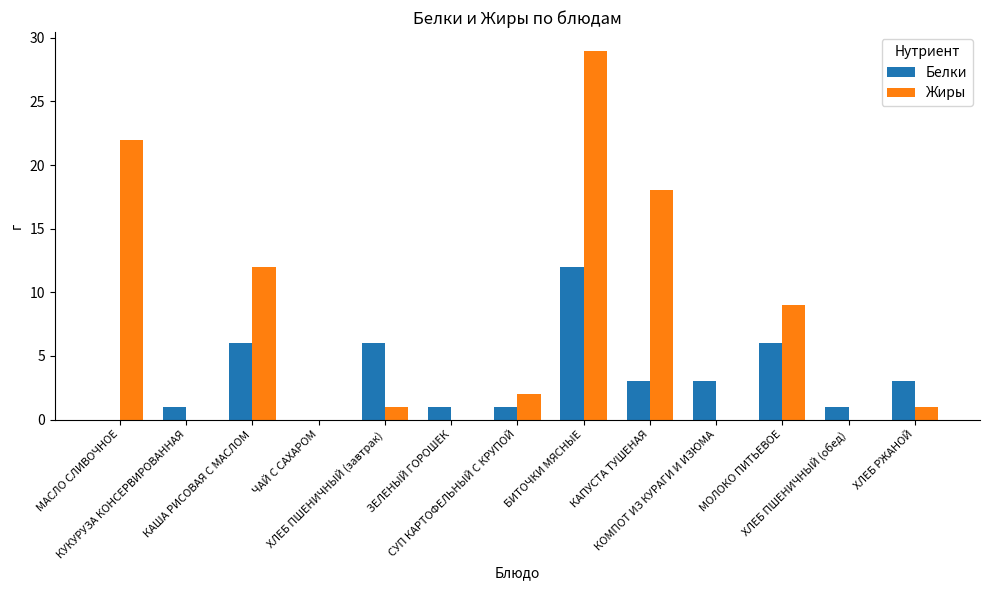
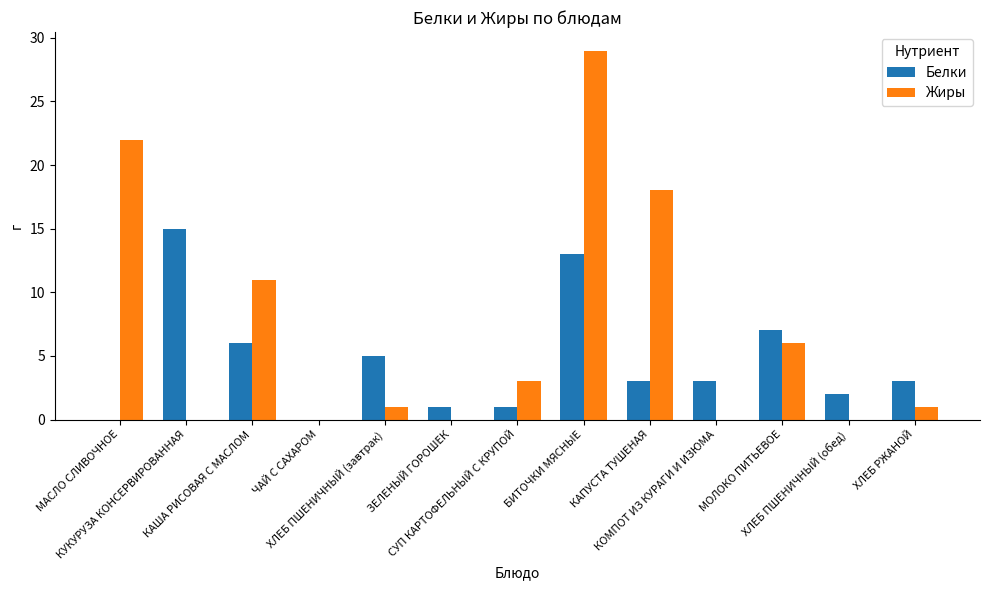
  {
    "Белки": {
      "МАСЛО СЛИВОЧНОЕ": 0,
-     "КУКУРУЗА КОНСЕРВИРОВАННАЯ": 1,
+     "КУКУРУЗА КОНСЕРВИРОВАННАЯ": 15,
      "КАША РИСОВАЯ С МАСЛОМ": 6,
      "ЧАЙ С САХАРОМ": 0,
-     "ХЛЕБ ПШЕНИЧНЫЙ (завтрак)": 6,
+     "ХЛЕБ ПШЕНИЧНЫЙ (завтрак)": 5,
      "ЗЕЛЕНЫЙ ГОРОШЕК": 1,
      "СУП КАРТОФЕЛЬНЫЙ С КРУПОЙ": 1,
-     "БИТОЧКИ МЯСНЫЕ": 12,
+     "БИТОЧКИ МЯСНЫЕ": 13,
      "КАПУСТА ТУШЕНАЯ": 3,
      "КОМПОТ ИЗ КУРАГИ И ИЗЮМА": 3,
-     "МОЛОКО ПИТЬЕВОЕ": 6,
-     "ХЛЕБ ПШЕНИЧНЫЙ (обед)": 1,
+     "МОЛОКО ПИТЬЕВОЕ": 7,
+     "ХЛЕБ ПШЕНИЧНЫЙ (обед)": 2,
      "ХЛЕБ РЖАНОЙ": 3
    },
    "Жиры": {
      "МАСЛО СЛИВОЧНОЕ": 22,
      "КУКУРУЗА КОНСЕРВИРОВАННАЯ": 0,
-     "КАША РИСОВАЯ С МАСЛОМ": 12,
+     "КАША РИСОВАЯ С МАСЛОМ": 11,
      "ЧАЙ С САХАРОМ": 0,
      "ХЛЕБ ПШЕНИЧНЫЙ (завтрак)": 1,
      "ЗЕЛЕНЫЙ ГОРОШЕК": 0,
-     "СУП КАРТОФЕЛЬНЫЙ С КРУПОЙ": 2,
+     "СУП КАРТОФЕЛЬНЫЙ С КРУПОЙ": 3,
      "БИТОЧКИ МЯСНЫЕ": 29,
      "КАПУСТА ТУШЕНАЯ": 18,
      "КОМПОТ ИЗ КУРАГИ И ИЗЮМА": 0,
-     "МОЛОКО ПИТЬЕВОЕ": 9,
+     "МОЛОКО ПИТЬЕВОЕ": 6,
      "ХЛЕБ ПШЕНИЧНЫЙ (обед)": 0,
      "ХЛЕБ РЖАНОЙ": 1
    }
  }
